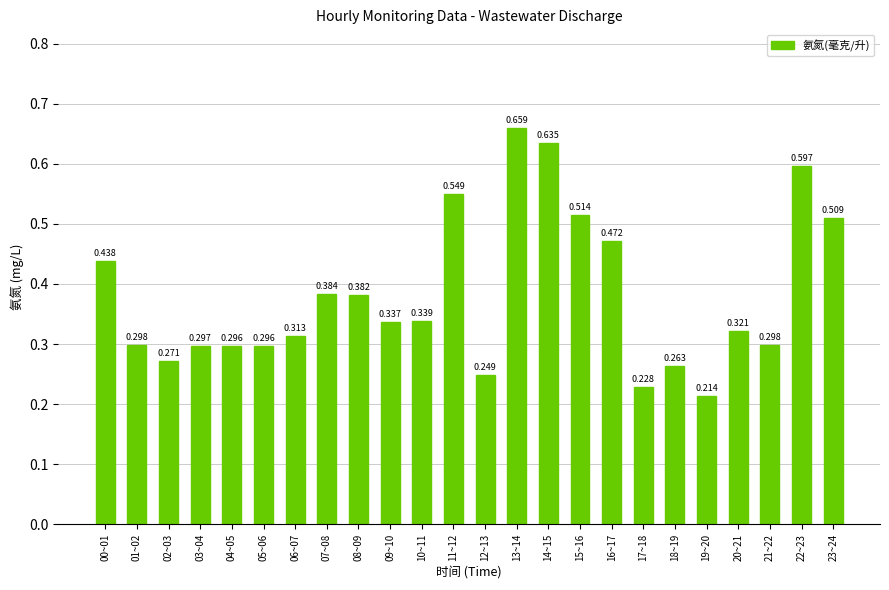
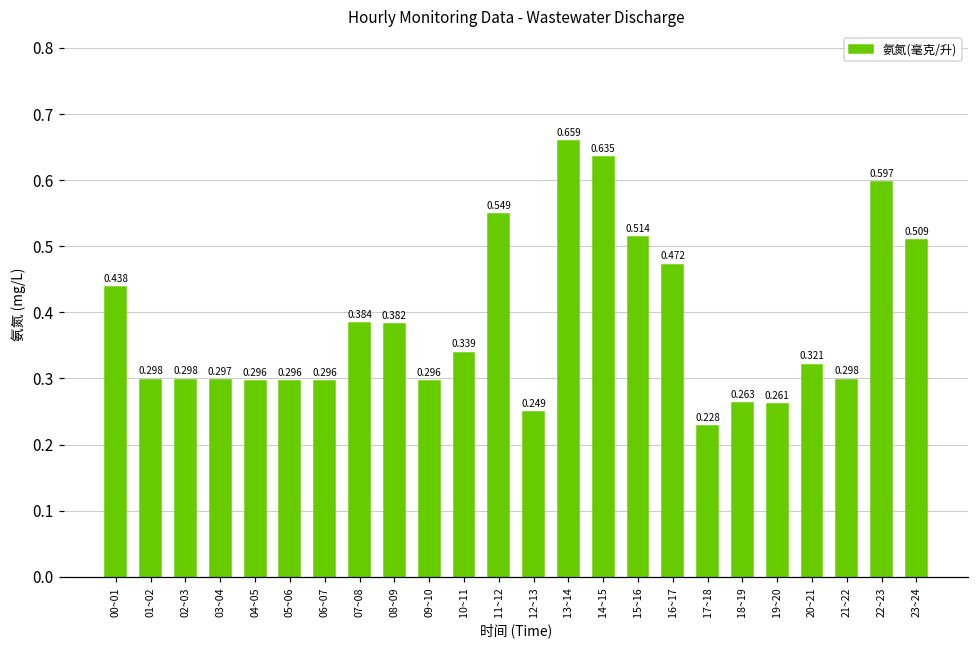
  {
    "00~01": 0.438,
    "01~02": 0.298,
-   "02~03": 0.271,
+   "02~03": 0.298,
    "03~04": 0.297,
    "04~05": 0.296,
    "05~06": 0.296,
-   "06~07": 0.313,
+   "06~07": 0.296,
    "07~08": 0.384,
    "08~09": 0.382,
-   "09~10": 0.337,
+   "09~10": 0.296,
    "10~11": 0.339,
    "11~12": 0.549,
    "12~13": 0.249,
    "13~14": 0.659,
    "14~15": 0.635,
    "15~16": 0.514,
    "16~17": 0.472,
    "17~18": 0.228,
    "18~19": 0.263,
-   "19~20": 0.214,
+   "19~20": 0.261,
    "20~21": 0.321,
    "21~22": 0.298,
    "22~23": 0.597,
    "23~24": 0.509
  }
